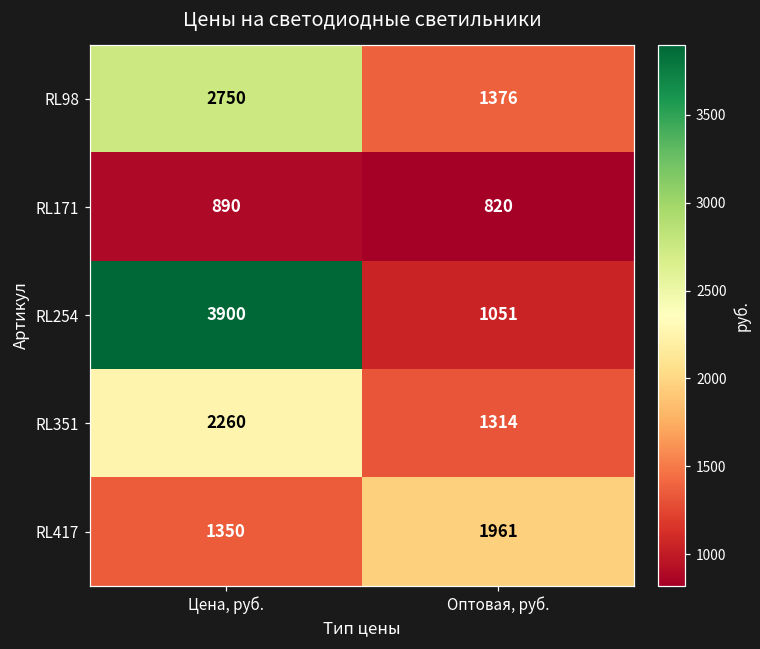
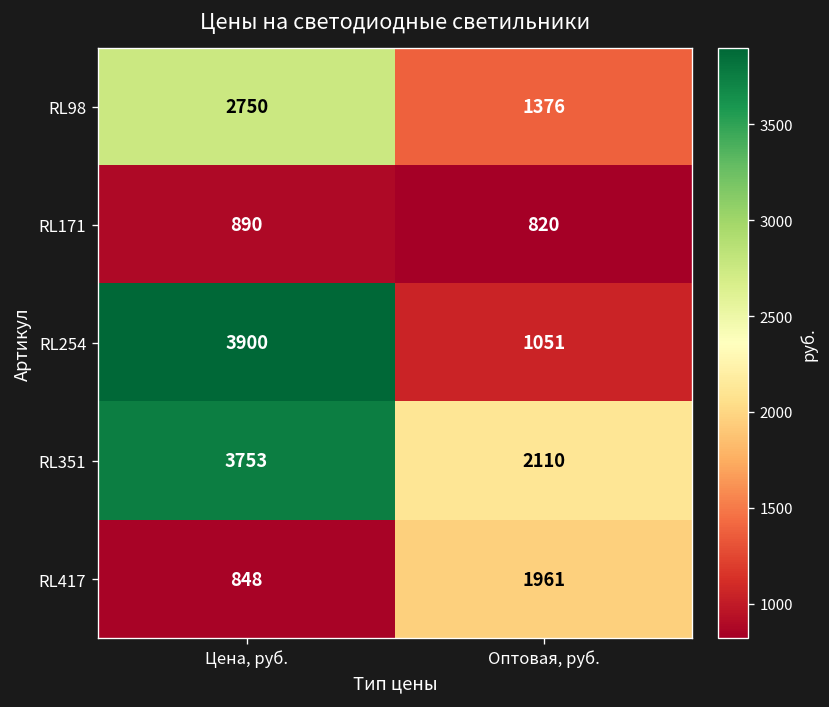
  {
    "RL98": {
      "Цена, руб.": 2750,
      "Оптовая, руб.": 1376
    },
    "RL171": {
      "Цена, руб.": 890,
      "Оптовая, руб.": 820
    },
    "RL254": {
      "Цена, руб.": 3900,
      "Оптовая, руб.": 1051
    },
    "RL351": {
-     "Цена, руб.": 2260,
-     "Оптовая, руб.": 1314
+     "Цена, руб.": 3753,
+     "Оптовая, руб.": 2110
    },
    "RL417": {
-     "Цена, руб.": 1350,
+     "Цена, руб.": 848,
      "Оптовая, руб.": 1961
    }
  }
